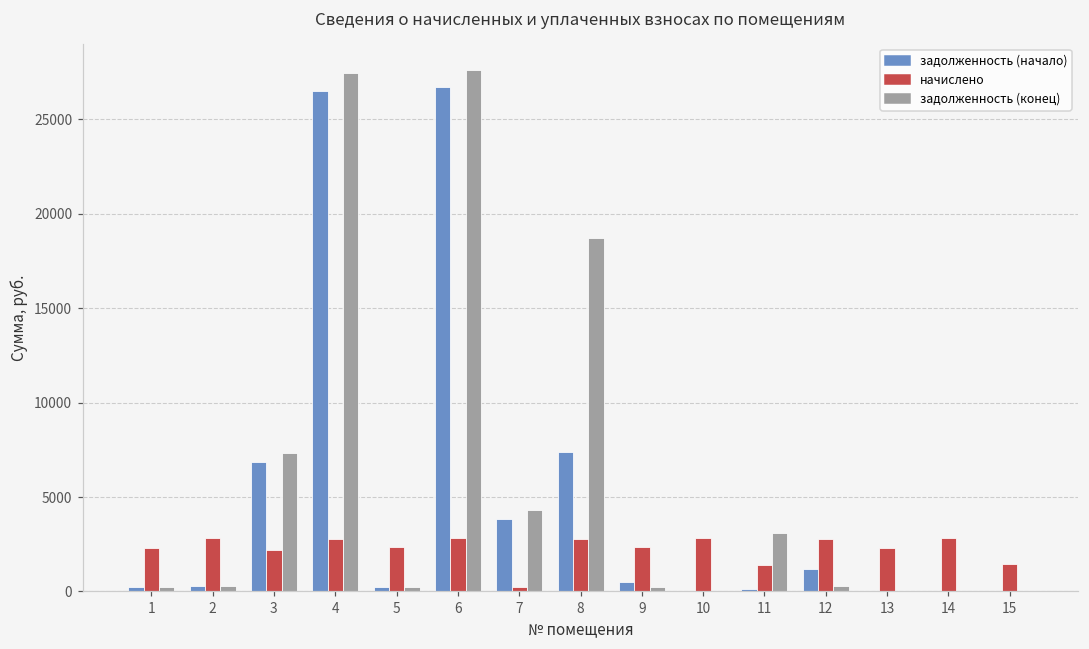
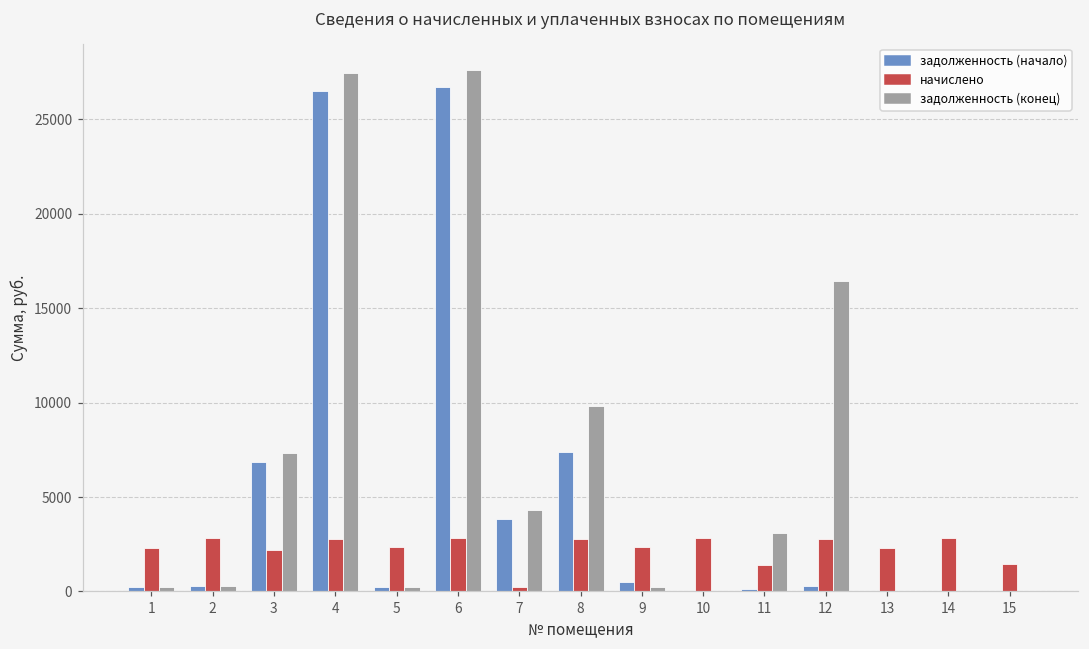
  {
    "задолженность (начало)": {
      "1": 300,
      "2": 300,
      "3": 6900,
      "4": 26500,
      "5": 300,
      "6": 26700,
      "7": 3800,
      "8": 7400,
      "9": 500,
      "10": 0,
-     "12": 1200,
+     "12": 300,
      "13": 0,
      "14": 0,
      "15": 0
    },
    "начислено": {
      "1": 2300,
      "2": 2800,
      "3": 2200,
      "4": 2800,
      "5": 2300,
      "6": 2800,
      "7": 200,
      "8": 2800,
      "9": 2400,
      "10": 2800,
      "11": 1400,
      "12": 2800,
      "13": 2300,
      "14": 2800,
      "15": 1500
    },
    "задолженность (конец)": {
      "1": 300,
      "2": 300,
      "3": 7300,
      "4": 27400,
      "5": 300,
      "6": 27600,
      "7": 4300,
-     "8": 18700,
+     "8": 9800,
      "9": 300,
      "10": 0,
      "11": 3100,
-     "12": 300,
+     "12": 16500,
      "13": 0,
      "14": 0,
      "15": 0
    }
  }
